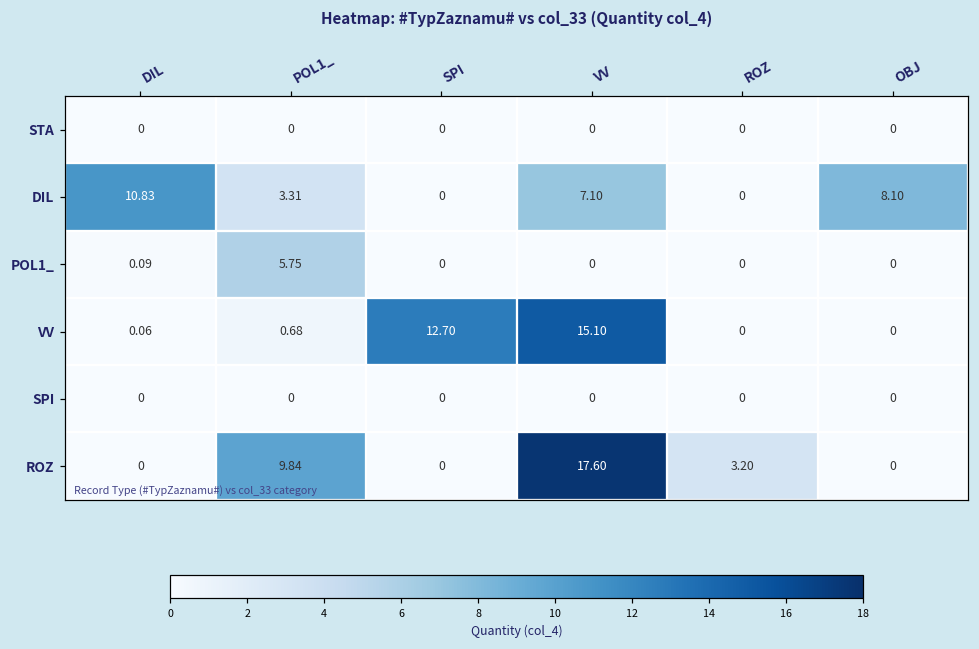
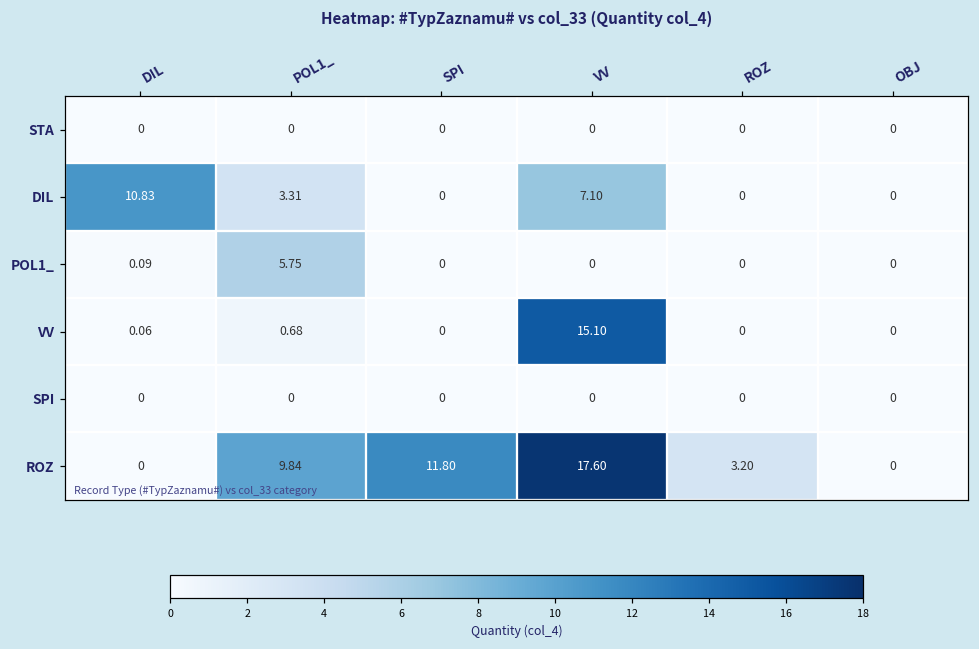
  {
    "STA": {
      "DIL": 0,
      "POL1_": 0,
      "SPI": 0,
      "VV": 0,
      "ROZ": 0,
      "OBJ": 0
    },
    "DIL": {
      "DIL": 10.83,
      "POL1_": 3.31,
      "SPI": 0,
      "VV": 7.10,
      "ROZ": 0,
-     "OBJ": 8.10
+     "OBJ": 0
    },
    "POL1_": {
      "DIL": 0.09,
      "POL1_": 5.75,
      "SPI": 0,
      "VV": 0,
      "ROZ": 0,
      "OBJ": 0
    },
    "VV": {
      "DIL": 0.06,
      "POL1_": 0.68,
-     "SPI": 12.70,
+     "SPI": 0,
      "VV": 15.10,
      "ROZ": 0,
      "OBJ": 0
    },
    "SPI": {
      "DIL": 0,
      "POL1_": 0,
      "SPI": 0,
      "VV": 0,
      "ROZ": 0,
      "OBJ": 0
    },
    "ROZ": {
      "POL1_": 9.84,
-     "SPI": 0,
+     "SPI": 11.80,
      "VV": 17.60,
      "ROZ": 3.20,
      "OBJ": 0
    }
  }
